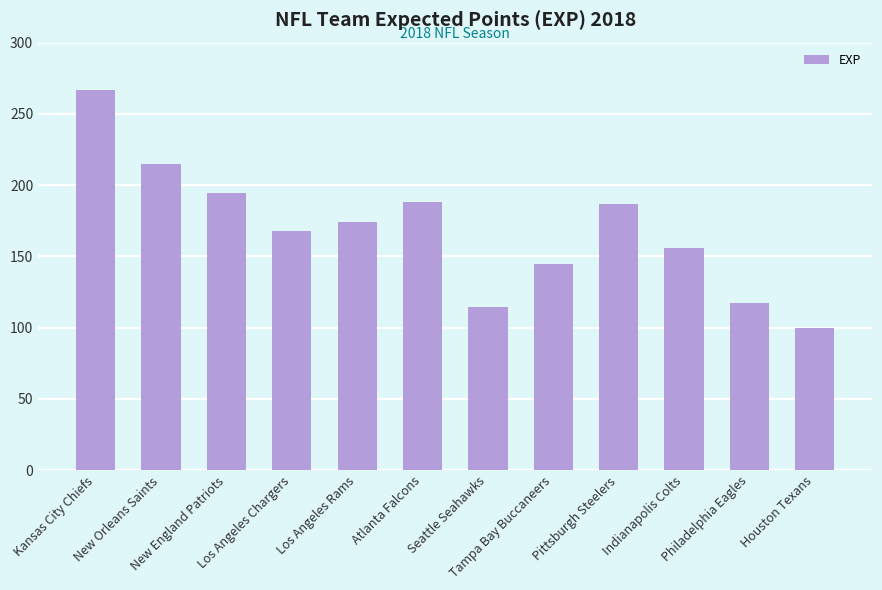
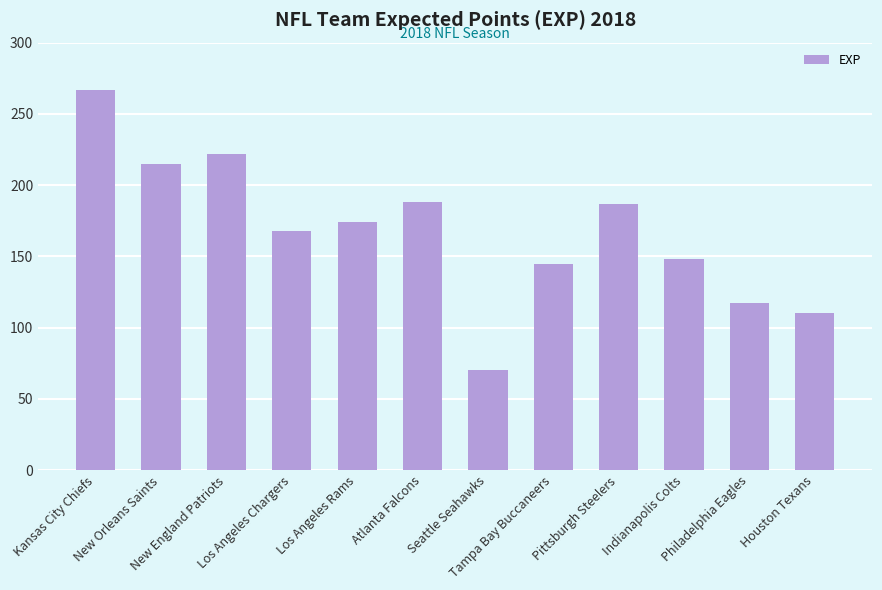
  {
    "Kansas City Chiefs": 267,
    "New Orleans Saints": 215,
-   "New England Patriots": 194,
+   "New England Patriots": 222,
    "Los Angeles Chargers": 168,
    "Los Angeles Rams": 174,
    "Atlanta Falcons": 188,
-   "Seattle Seahawks": 115,
+   "Seattle Seahawks": 71,
    "Tampa Bay Buccaneers": 145,
    "Pittsburgh Steelers": 187,
-   "Indianapolis Colts": 156,
+   "Indianapolis Colts": 148,
    "Philadelphia Eagles": 117,
-   "Houston Texans": 100
+   "Houston Texans": 110
  }
